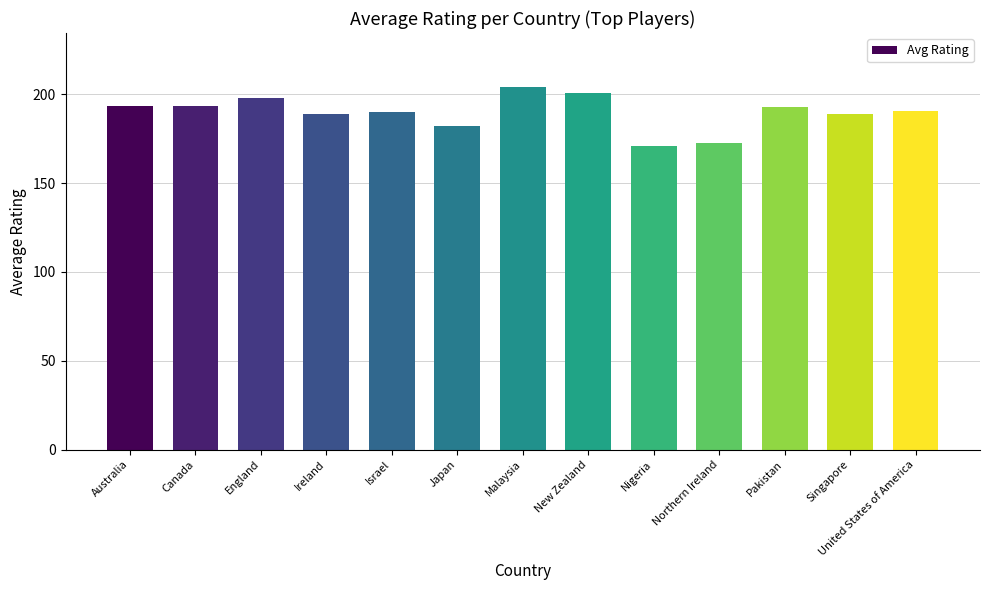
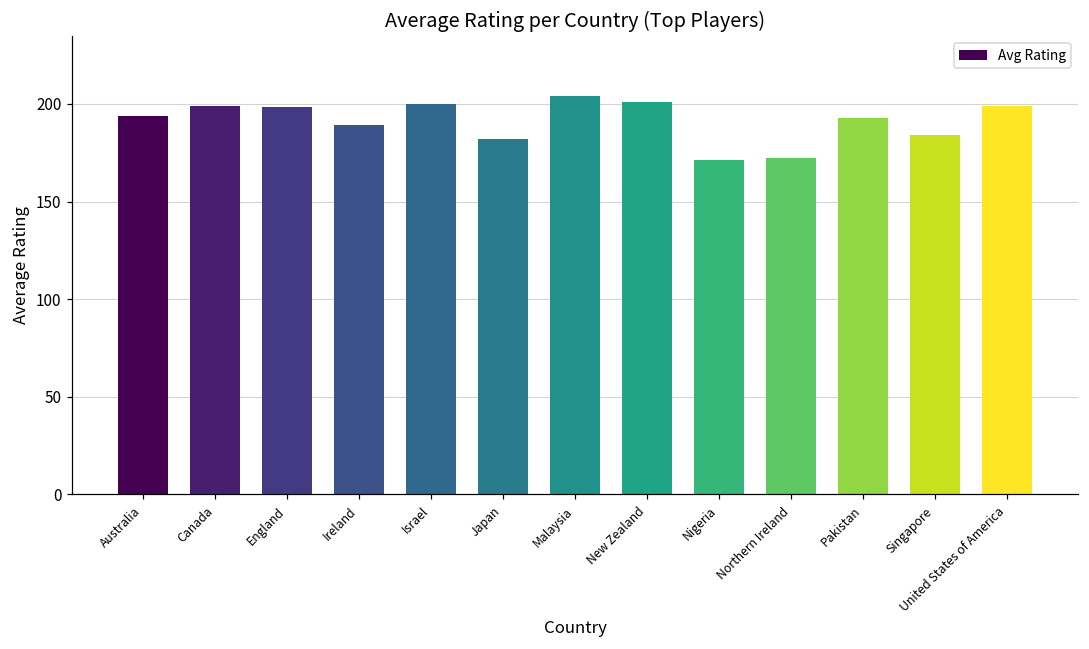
  {
    "Australia": 194,
-   "Canada": 194,
+   "Canada": 199,
    "England": 198,
    "Ireland": 189,
-   "Israel": 190,
+   "Israel": 200,
    "Japan": 182,
    "Malaysia": 204,
    "New Zealand": 201,
    "Nigeria": 171,
    "Northern Ireland": 172,
    "Pakistan": 193,
-   "Singapore": 189,
-   "United States of America": 191
+   "Singapore": 184,
+   "United States of America": 199
  }
